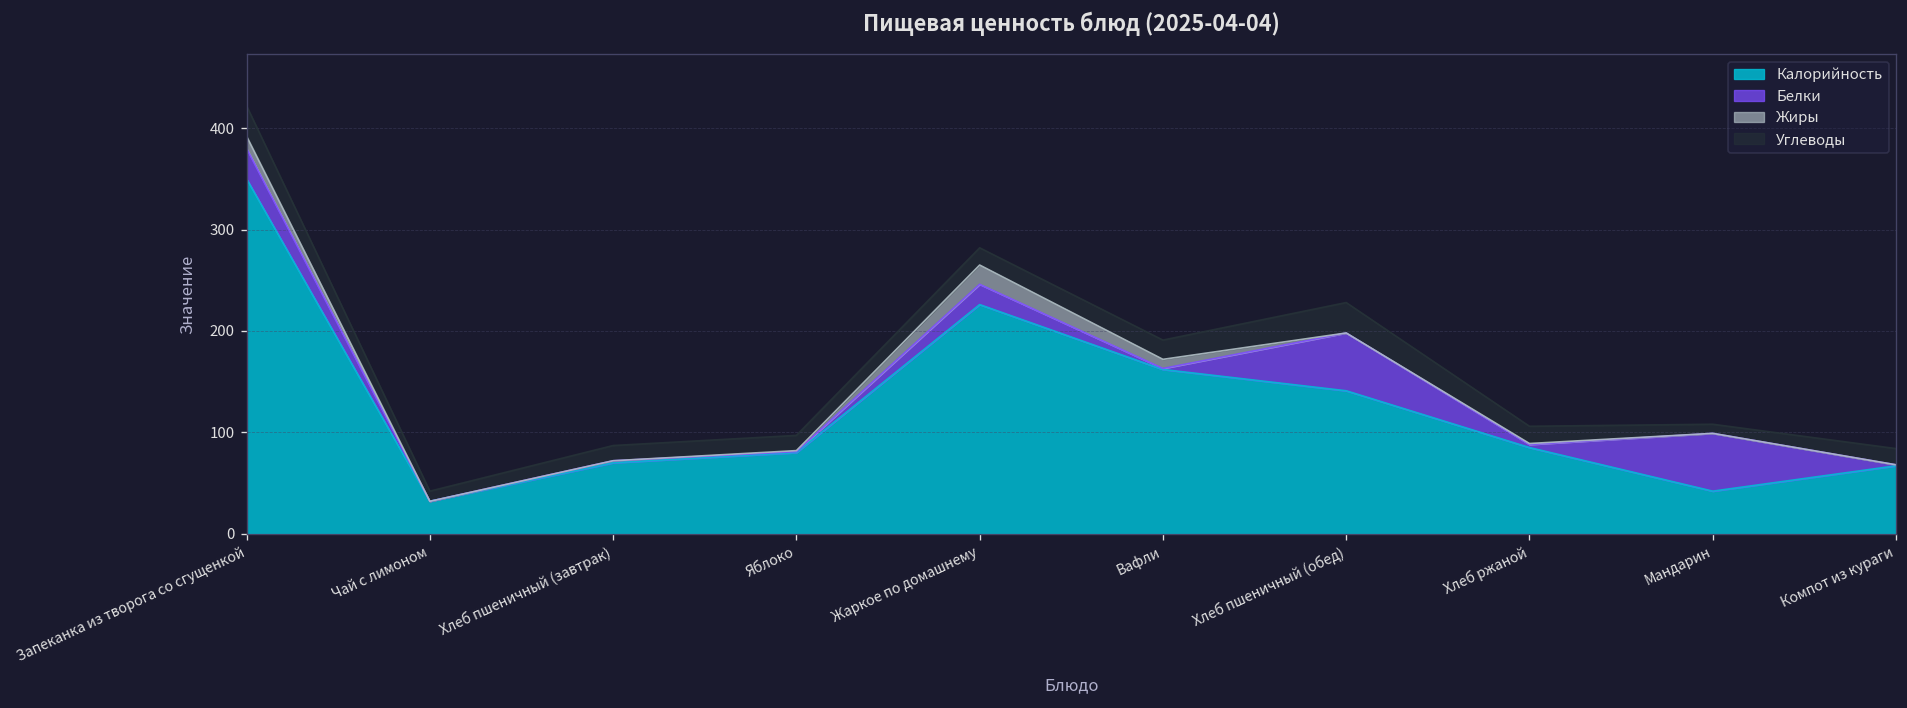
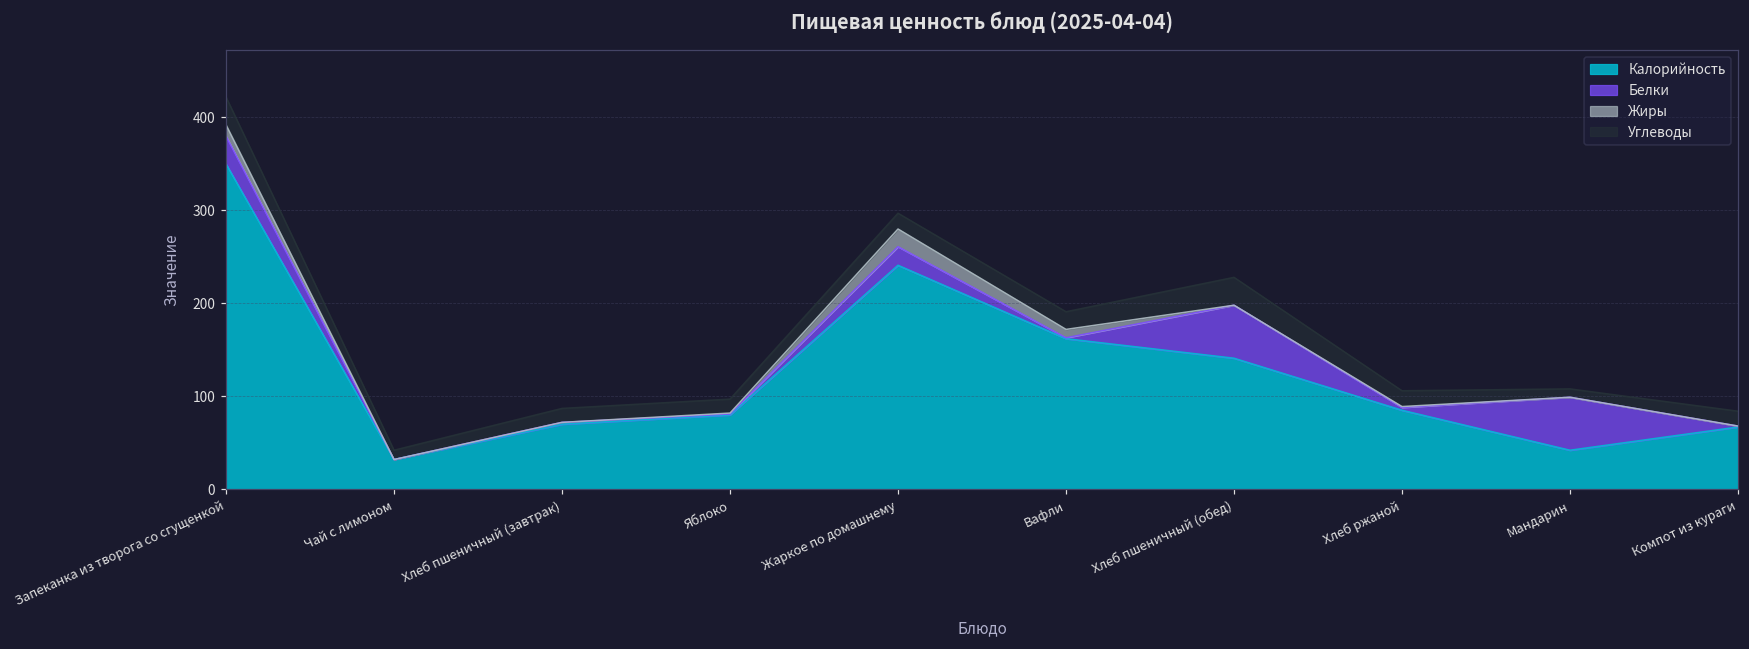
  {
    "Калорийность": {
      "Запеканка из творога со сгущенкой": 350,
-     "Жаркое по домашнему": 230,
+     "Жаркое по домашнему": 240,
      "Хлеб пшеничный (обед)": 140,
      "Хлеб ржаной": 90,
      "Мандарин": 40
    },
    "Белки": {
      "Запеканка из творога со сгущенкой": 30,
      "Жаркое по домашнему": 20
    },
    "Жиры": {
      "Запеканка из творога со сгущенкой": 10,
      "Жаркое по домашнему": 20,
      "Вафли": 10
    },
    "Углеводы": {
      "Запеканка из творога со сгущенкой": 30,
      "Чай с лимоном": 10,
      "Хлеб пшеничный (завтрак)": 20,
      "Яблоко": 20,
      "Жаркое по домашнему": 20,
      "Вафли": 20,
      "Хлеб пшеничный (обед)": 30,
      "Хлеб ржаной": 20,
      "Мандарин": 10,
      "Компот из кураги": 20
    }
  }
